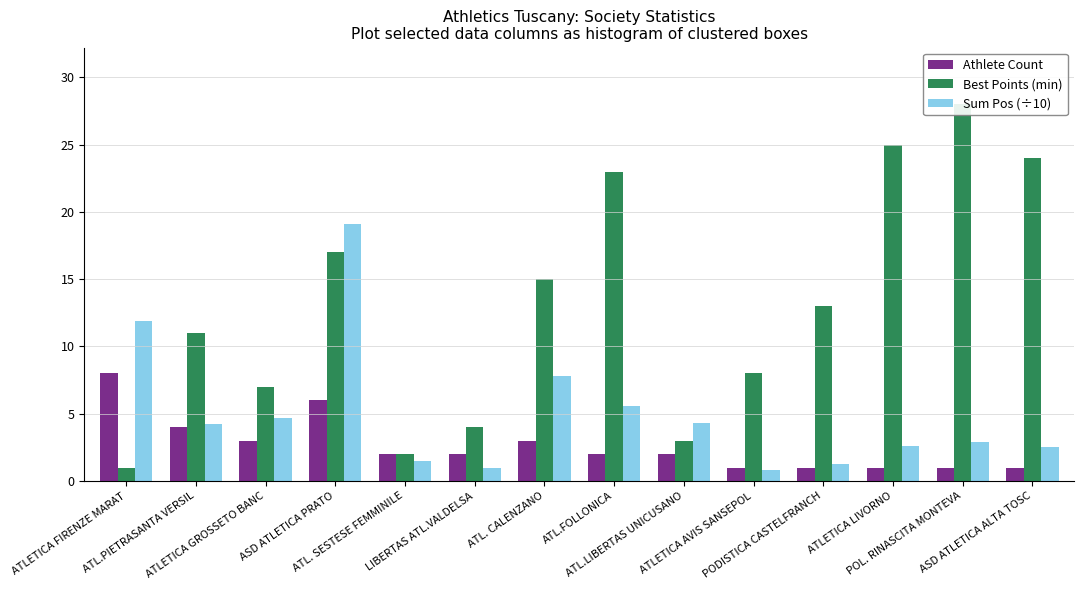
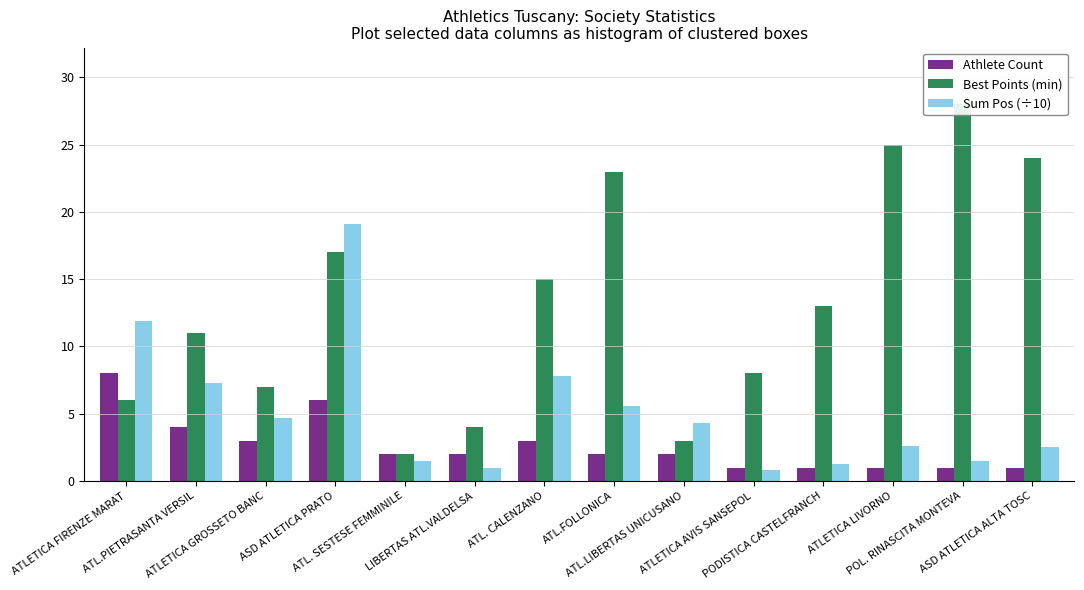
  {
    "Athlete Count": {
      "ATLETICA FIRENZE MARAT": 8.0,
      "ATL.PIETRASANTA VERSIL": 4.0,
      "ATLETICA GROSSETO BANC": 3.0,
      "ASD ATLETICA PRATO": 6.0,
      "ATL. SESTESE FEMMINILE": 2.0,
      "LIBERTAS ATL.VALDELSA": 2.0,
      "ATL. CALENZANO": 3.0,
      "ATL.FOLLONICA": 2.0,
      "ATL.LIBERTAS UNICUSANO": 2.0,
      "ATLETICA AVIS SANSEPOL": 1.0,
      "PODISTICA CASTELFRANCH": 1.0,
      "ATLETICA LIVORNO": 1.0,
      "POL. RINASCITA MONTEVA": 1.0,
      "ASD ATLETICA ALTA TOSC": 1.0
    },
    "Best Points (min)": {
-     "ATLETICA FIRENZE MARAT": 1,
+     "ATLETICA FIRENZE MARAT": 6,
      "ATL.PIETRASANTA VERSIL": 11,
      "ATLETICA GROSSETO BANC": 7,
      "ASD ATLETICA PRATO": 17,
      "ATL. SESTESE FEMMINILE": 2,
      "LIBERTAS ATL.VALDELSA": 4,
      "ATL. CALENZANO": 15,
      "ATL.FOLLONICA": 23,
      "ATL.LIBERTAS UNICUSANO": 3,
      "ATLETICA AVIS SANSEPOL": 8,
      "PODISTICA CASTELFRANCH": 13,
      "ATLETICA LIVORNO": 25,
      "ASD ATLETICA ALTA TOSC": 24
    },
    "Sum Pos (÷10)": {
      "ATLETICA FIRENZE MARAT": 11.9,
-     "ATL.PIETRASANTA VERSIL": 4.2,
+     "ATL.PIETRASANTA VERSIL": 7.3,
      "ATLETICA GROSSETO BANC": 4.7,
      "ASD ATLETICA PRATO": 19.1,
      "ATL. SESTESE FEMMINILE": 1.5,
      "LIBERTAS ATL.VALDELSA": 1.0,
      "ATL. CALENZANO": 7.8,
      "ATL.FOLLONICA": 5.6,
      "ATL.LIBERTAS UNICUSANO": 4.3,
      "ATLETICA AVIS SANSEPOL": 0.8,
      "PODISTICA CASTELFRANCH": 1.3,
      "ATLETICA LIVORNO": 2.6,
-     "POL. RINASCITA MONTEVA": 2.9,
+     "POL. RINASCITA MONTEVA": 1.5,
      "ASD ATLETICA ALTA TOSC": 2.5
    }
  }
